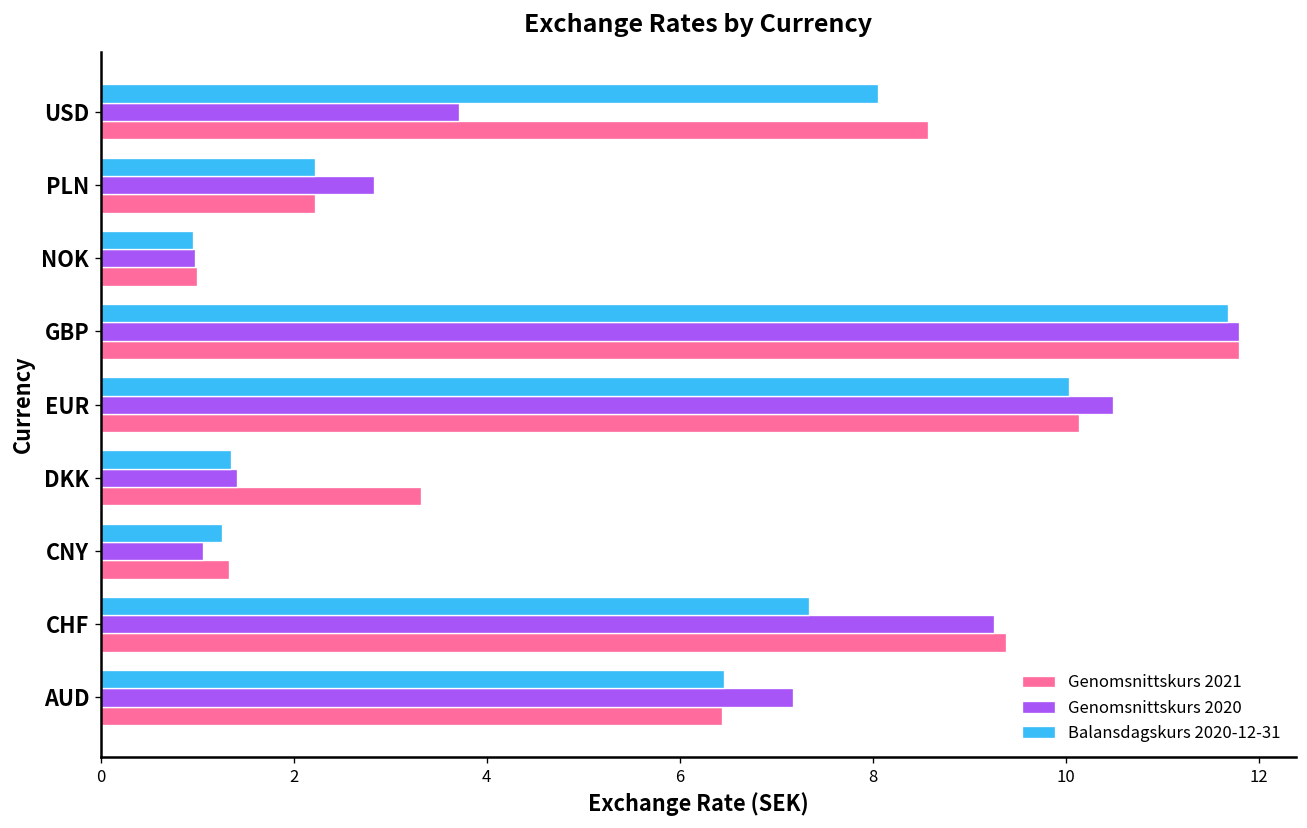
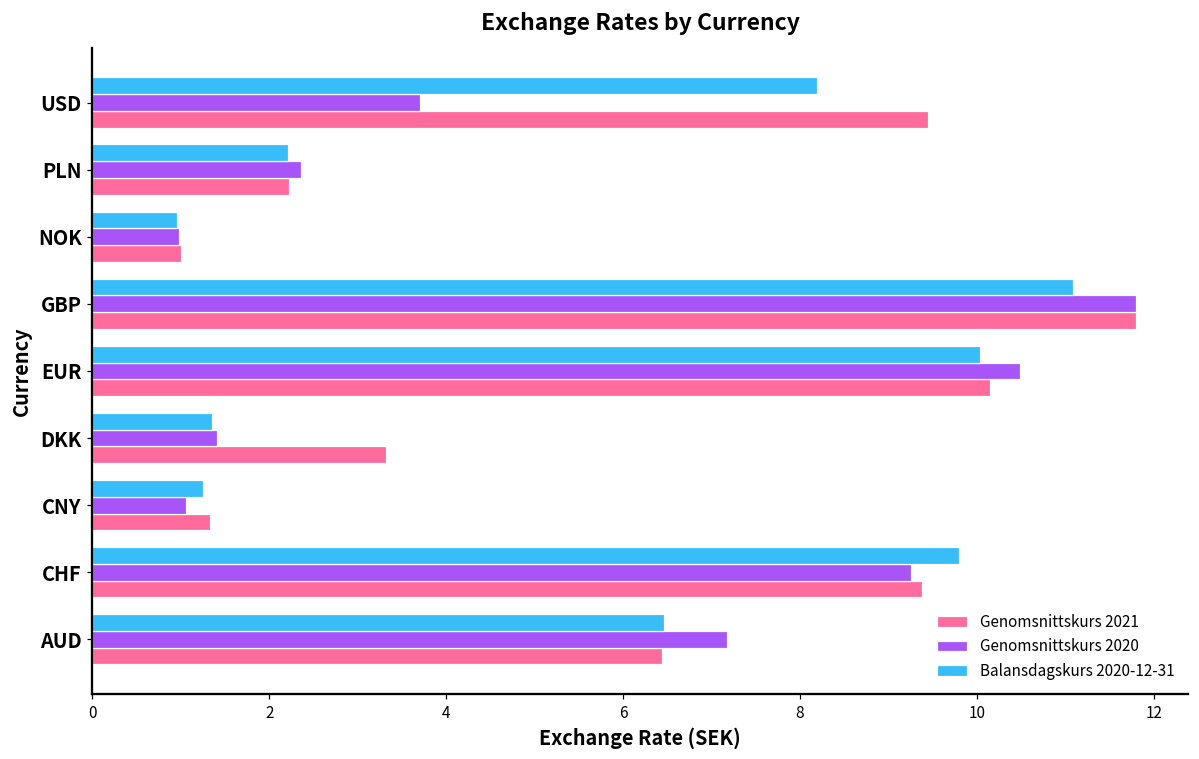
  {
    "Genomsnittskurs 2021": {
-     "USD": 8.6,
+     "USD": 9.4,
      "PLN": 2.2,
      "NOK": 1.0,
      "GBP": 11.8,
      "EUR": 10.1,
      "DKK": 3.3,
      "CNY": 1.3,
      "CHF": 9.4,
      "AUD": 6.4
    },
    "Genomsnittskurs 2020": {
      "USD": 3.7,
-     "PLN": 2.8,
+     "PLN": 2.4,
      "NOK": 1.0,
      "GBP": 11.8,
      "EUR": 10.5,
      "DKK": 1.4,
      "CNY": 1.1,
      "CHF": 9.3,
      "AUD": 7.2
    },
    "Balansdagskurs 2020-12-31": {
-     "USD": 8.1,
+     "USD": 8.2,
      "PLN": 2.2,
      "NOK": 1.0,
-     "GBP": 11.7,
+     "GBP": 11.1,
      "EUR": 10.0,
      "DKK": 1.3,
      "CNY": 1.3,
-     "CHF": 7.3,
+     "CHF": 9.8,
      "AUD": 6.5
    }
  }
